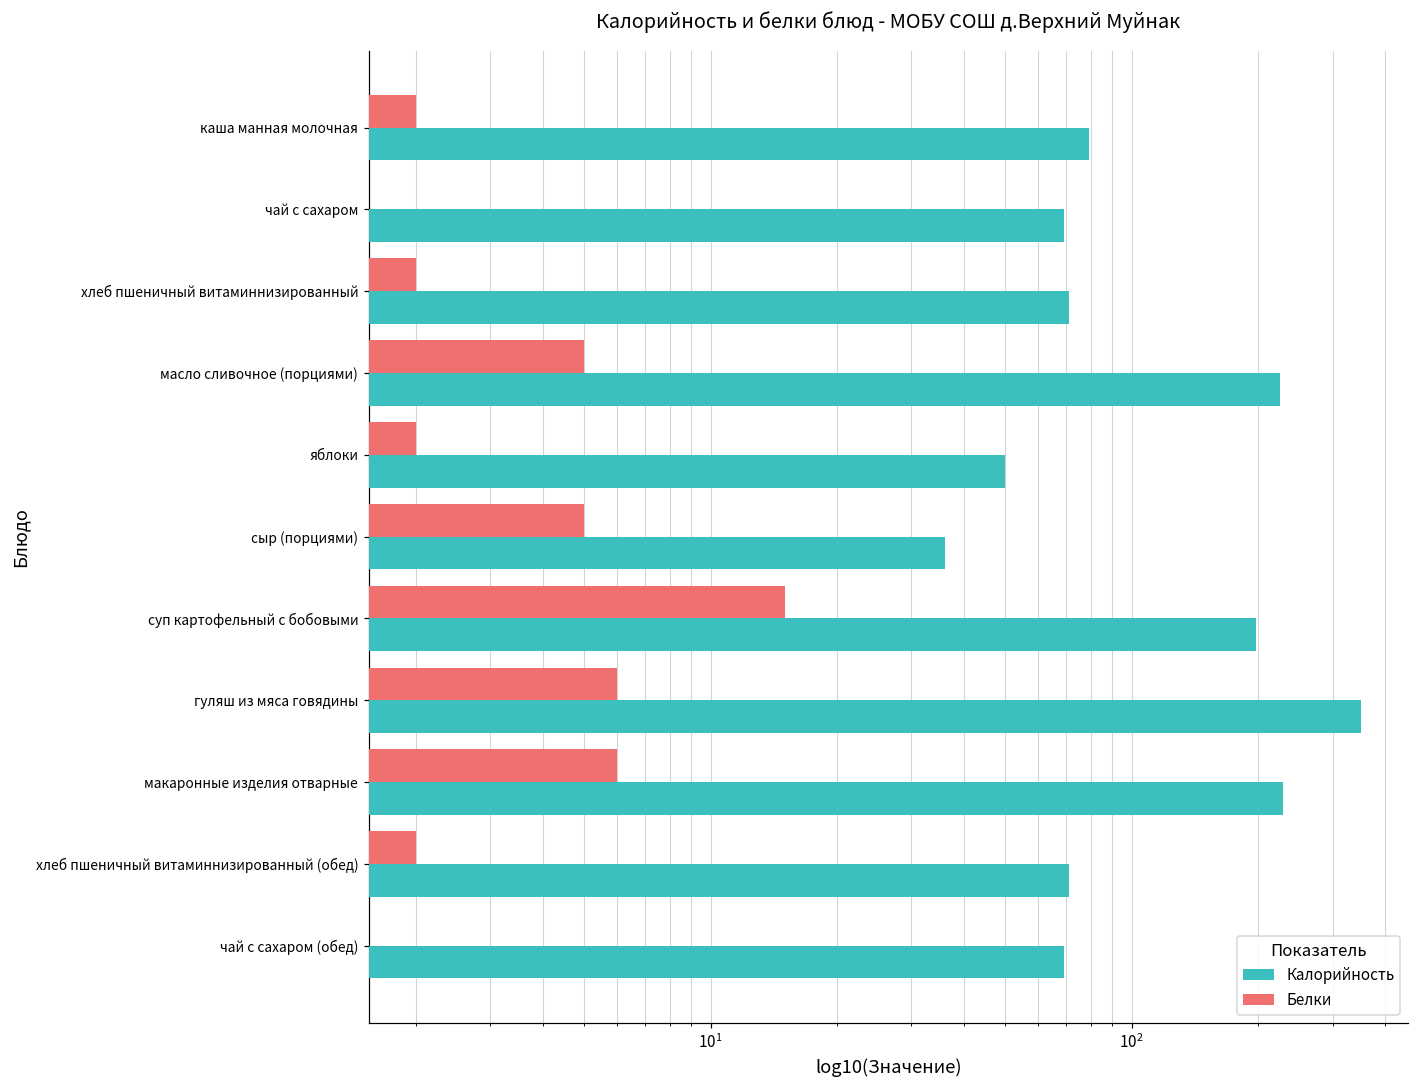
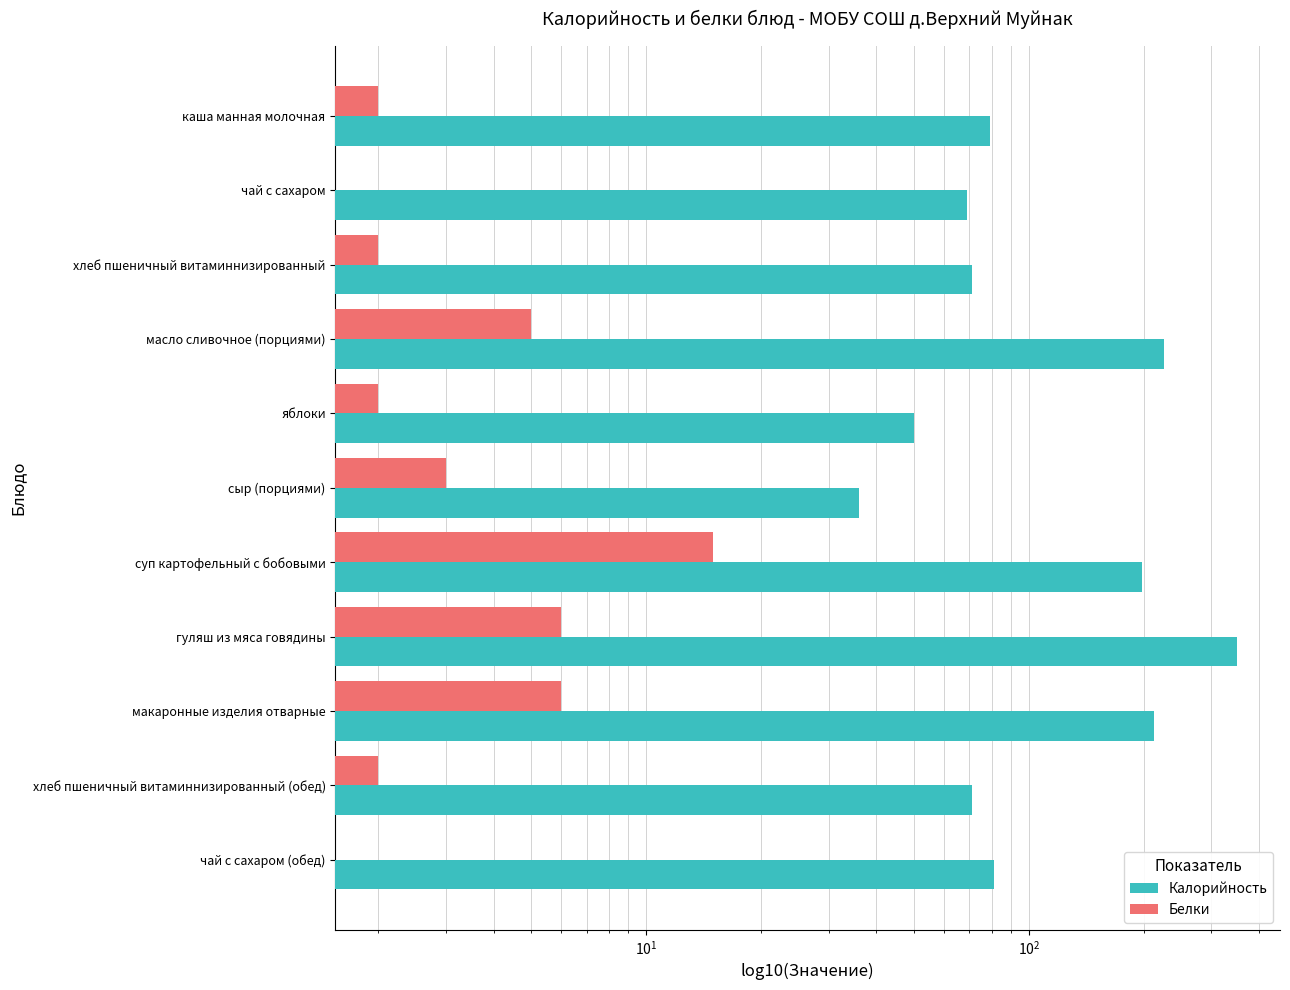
  {
    "Калорийность": {
      "каша манная молочная": 79,
      "чай с сахаром": 69,
      "хлеб пшеничный витаминнизированный": 71,
      "масло сливочное (порциями)": 230,
      "яблоки": 50,
      "сыр (порциями)": 36,
      "суп картофельный с бобовыми": 200,
      "гуляш из мяса говядины": 350,
-     "макаронные изделия отварные": 230,
+     "макаронные изделия отварные": 210,
      "хлеб пшеничный витаминнизированный (обед)": 71,
-     "чай с сахаром (обед)": 69
+     "чай с сахаром (обед)": 81
    },
    "Белки": {
      "каша манная молочная": 2,
      "хлеб пшеничный витаминнизированный": 2,
      "масло сливочное (порциями)": 5,
      "яблоки": 2,
-     "сыр (порциями)": 5,
+     "сыр (порциями)": 3,
      "суп картофельный с бобовыми": 15,
      "гуляш из мяса говядины": 6,
      "макаронные изделия отварные": 6,
      "хлеб пшеничный витаминнизированный (обед)": 2
    }
  }
